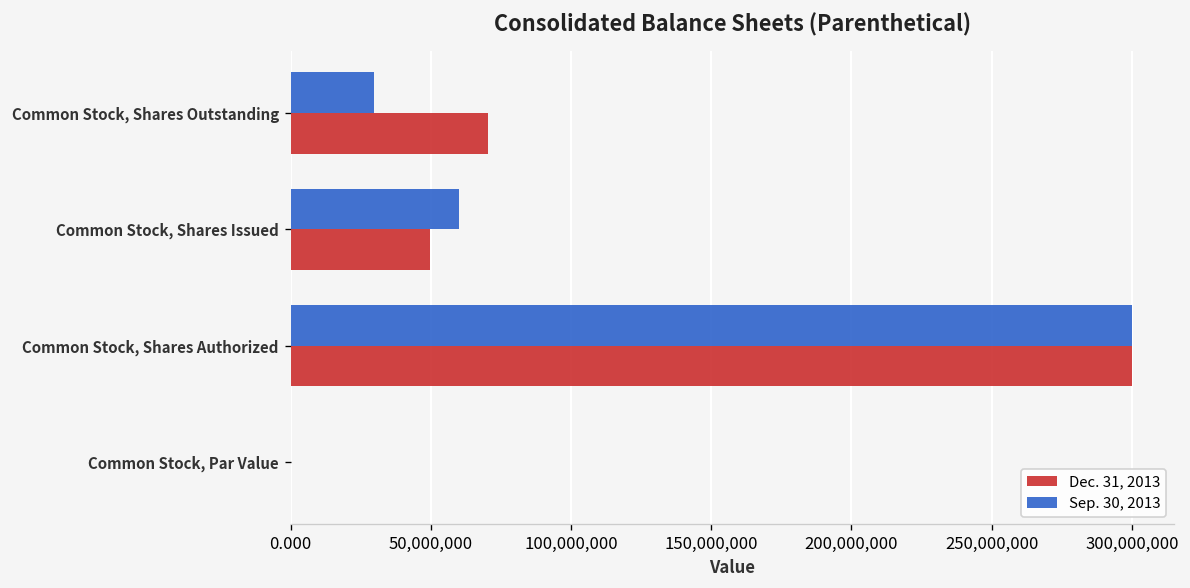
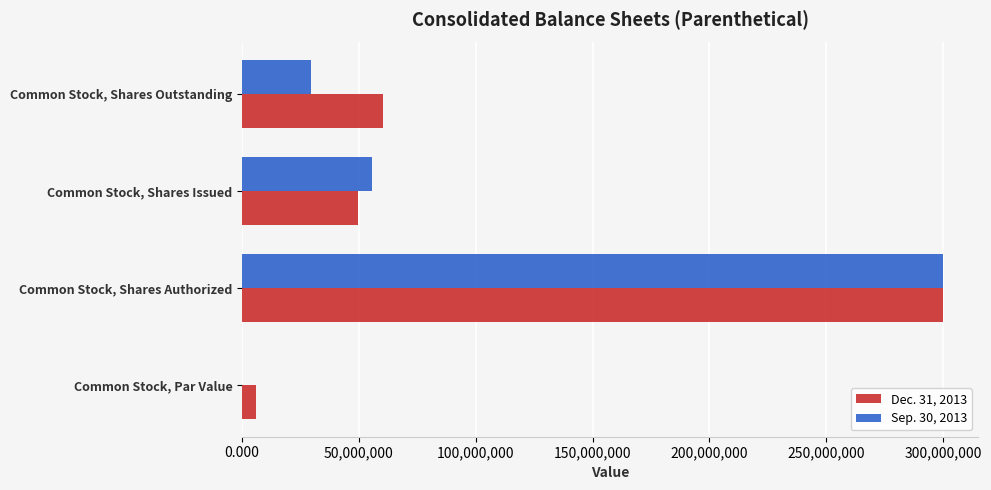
  {
    "Dec. 31, 2013": {
-     "Common Stock, Shares Outstanding": "70,000,000",
+     "Common Stock, Shares Outstanding": "60,000,000",
      "Common Stock, Shares Issued": "50,000,000",
      "Common Stock, Shares Authorized": "300,000,000",
-     "Common Stock, Par Value": "0"
+     "Common Stock, Par Value": "6,000,000"
    },
    "Sep. 30, 2013": {
      "Common Stock, Shares Outstanding": "30,000,000",
-     "Common Stock, Shares Issued": "60,000,000",
+     "Common Stock, Shares Issued": "55,000,000",
      "Common Stock, Shares Authorized": "300,000,000"
    }
  }
